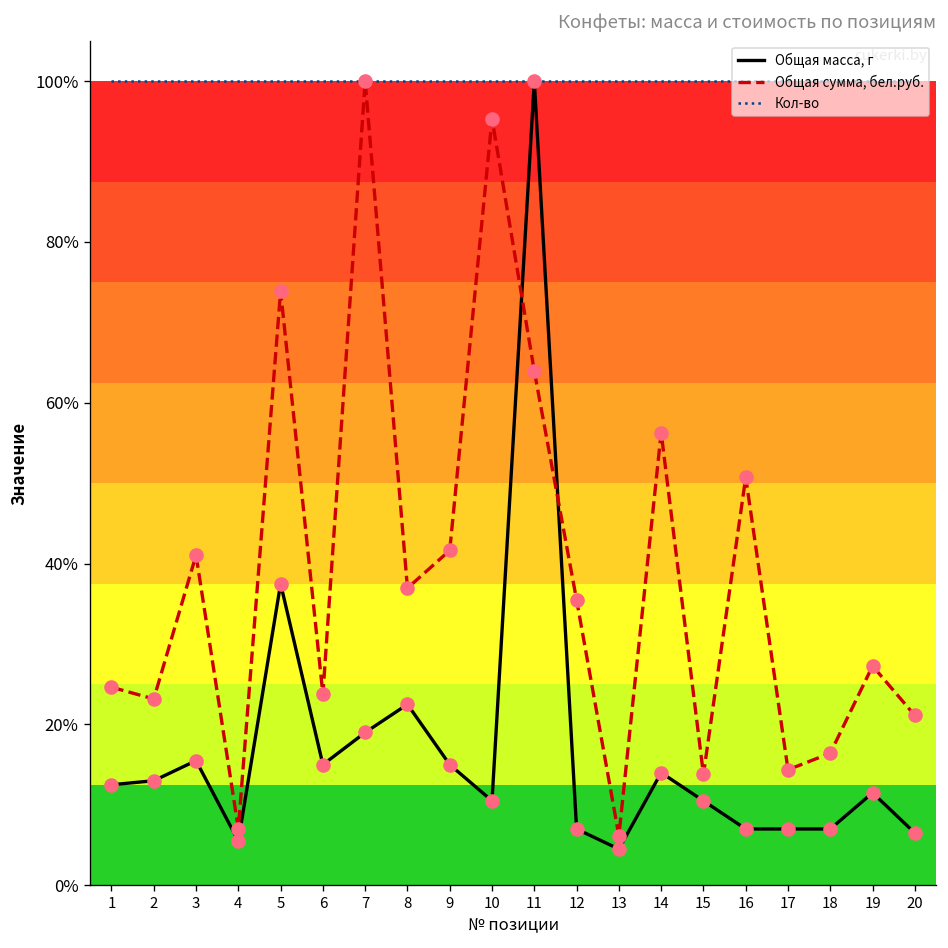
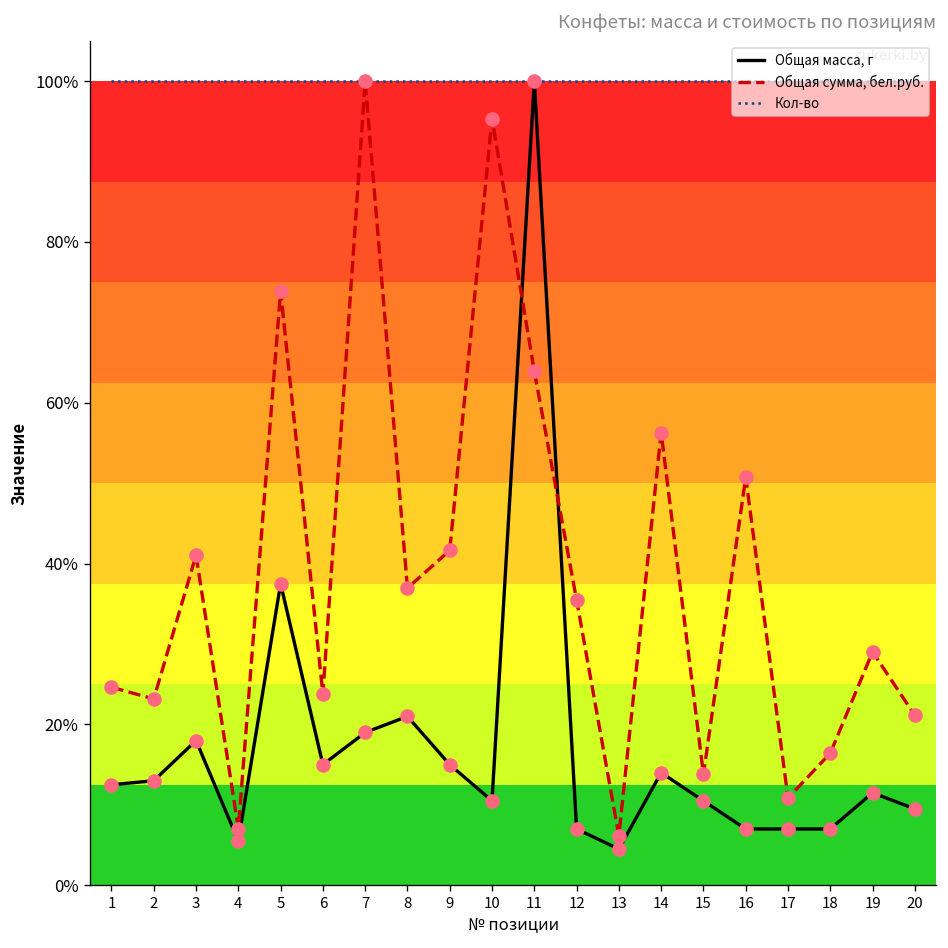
  {
    "Общая масса, г": {
      "1": "13%",
      "2": "13%",
-     "3": "16%",
+     "3": "18%",
      "4": "6%",
      "5": "38%",
      "6": "15%",
      "7": "19%",
-     "8": "23%",
+     "8": "21%",
      "9": "15%",
      "10": "11%",
      "12": "7%",
      "13": "5%",
      "14": "14%",
      "15": "11%",
      "16": "7%",
      "17": "7%",
      "18": "7%",
      "19": "12%",
-     "20": "7%"
+     "20": "10%"
    },
    "Общая сумма, бел.руб.": {
      "1": "25%",
      "2": "23%",
      "3": "41%",
      "4": "7%",
      "5": "74%",
      "6": "24%",
      "8": "37%",
      "9": "42%",
      "10": "95%",
      "11": "64%",
      "12": "35%",
      "13": "6%",
      "14": "56%",
      "15": "14%",
      "16": "51%",
-     "17": "14%",
+     "17": "11%",
      "18": "16%",
-     "19": "27%",
+     "19": "29%",
      "20": "21%"
    },
    "Кол-во": {
      "1": "100%",
      "2": "100%",
      "3": "100%",
      "4": "100%",
      "5": "100%",
      "6": "100%",
      "8": "100%",
      "9": "100%",
      "10": "100%",
      "12": "100%",
      "13": "100%",
      "14": "100%",
      "15": "100%"
    }
  }
